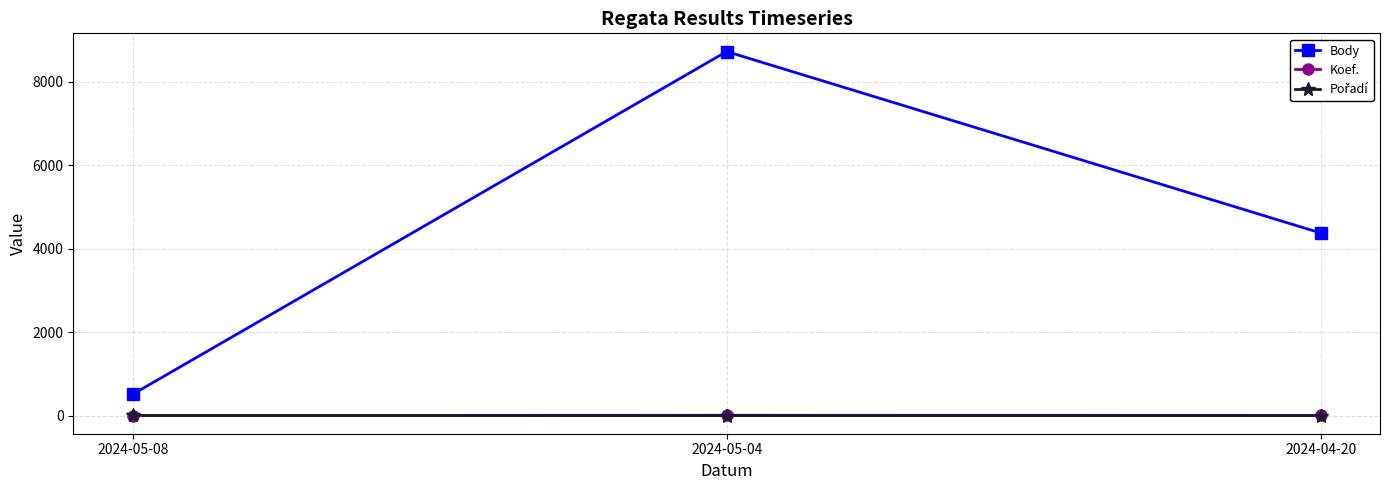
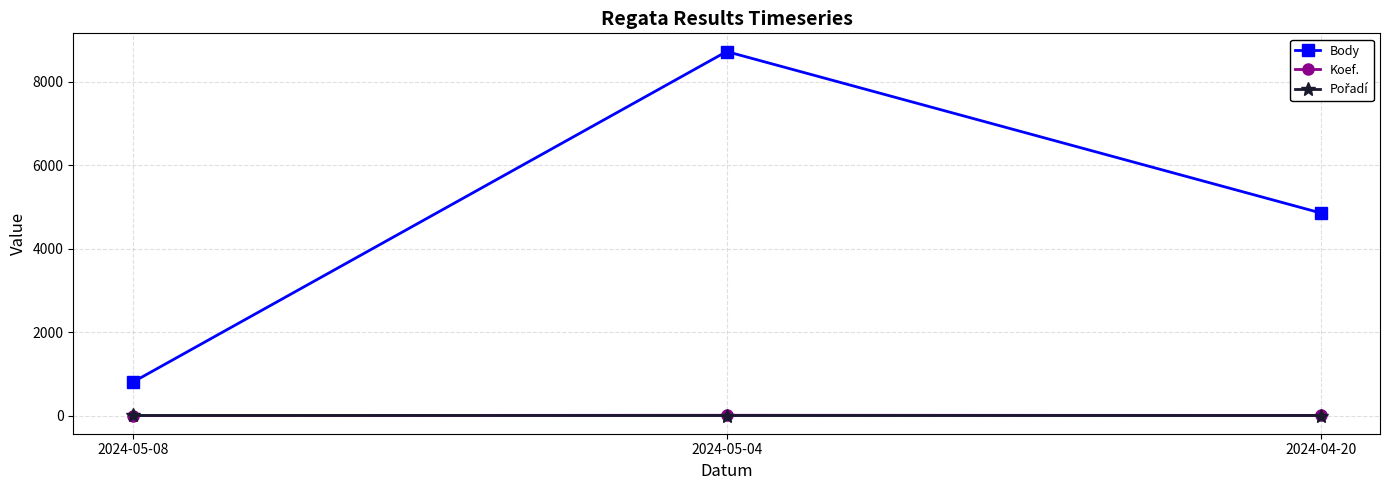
  {
    "Body": {
-     "2024-05-08": 500,
+     "2024-05-08": 800,
      "2024-05-04": 8700,
-     "2024-04-20": 4400
+     "2024-04-20": 4900
    }
  }
